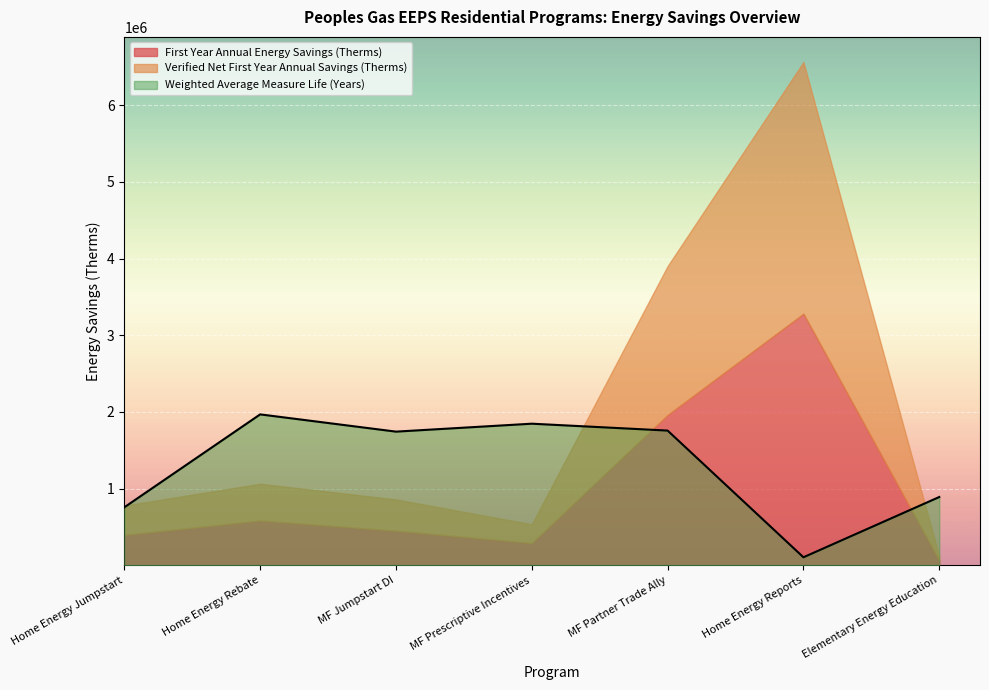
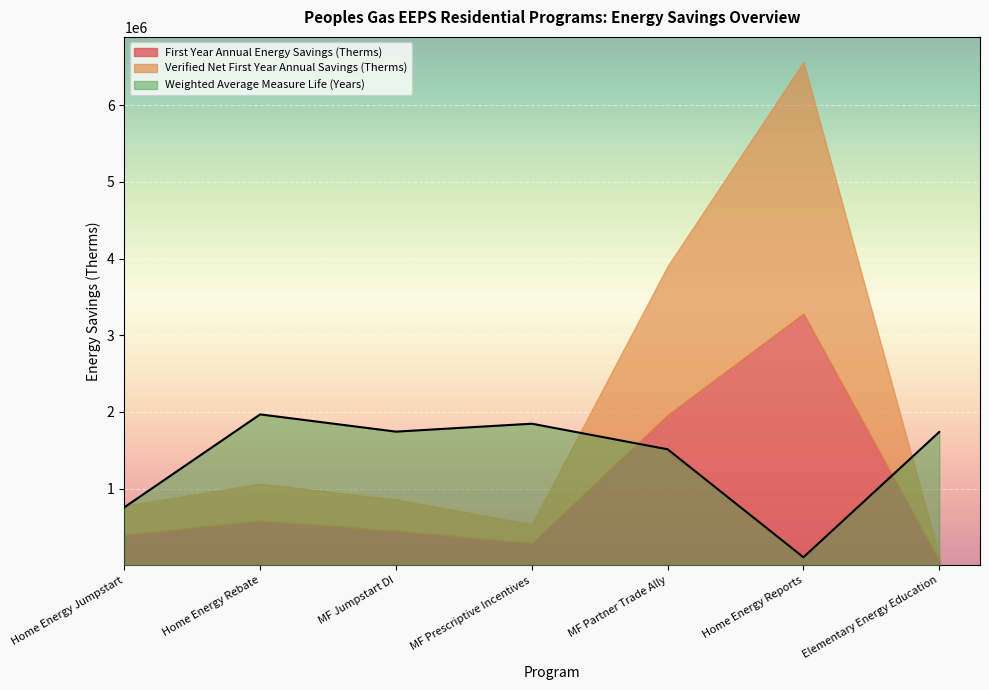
  {
    "Weighted Average Measure Life (Years)": {
      "Home Energy Rebate": 2000000,
      "MF Jumpstart DI": 1700000,
      "MF Prescriptive Incentives": 1800000,
-     "MF Partner Trade Ally": 1800000,
+     "MF Partner Trade Ally": 1500000,
      "Home Energy Reports": 100000,
-     "Elementary Energy Education": 900000
+     "Elementary Energy Education": 1700000
    }
  }
